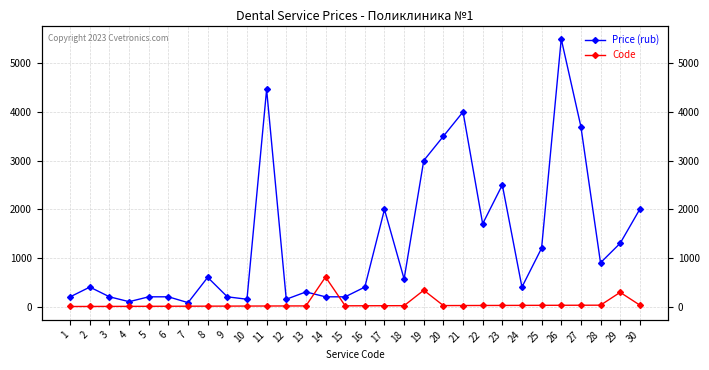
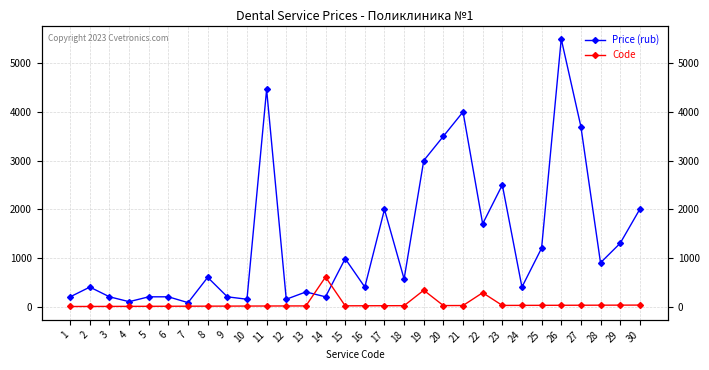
  {
    "Price (rub)": {
      "1": 200,
      "2": 400,
      "3": 200,
      "4": 100,
      "5": 200,
      "6": 200,
      "7": 100,
      "8": 600,
      "9": 200,
      "10": 200,
      "11": 4500,
      "12": 200,
      "13": 300,
      "14": 200,
-     "15": 200,
+     "15": 1000,
      "16": 400,
      "17": 2000,
      "18": 600,
      "19": 3000,
      "20": 3500,
      "21": 4000,
      "22": 1700,
      "23": 2500,
      "24": 400,
      "25": 1200,
      "26": 5500,
      "27": 3700,
      "28": 900,
      "29": 1300,
      "30": 2000
    },
    "Code": {
      "1": 0,
      "2": 0,
      "3": 0,
      "4": 0,
      "5": 0,
      "6": 0,
      "7": 0,
      "8": 0,
      "9": 0,
      "10": 0,
      "11": 0,
      "12": 0,
      "13": 0,
      "14": 600,
      "15": 0,
      "16": 0,
      "17": 0,
      "18": 0,
      "19": 300,
      "20": 0,
      "21": 0,
-     "22": 0,
+     "22": 300,
      "23": 0,
      "24": 0,
      "25": 0,
      "26": 0,
      "27": 0,
      "28": 0,
-     "29": 300,
+     "29": 0,
      "30": 0
    }
  }
